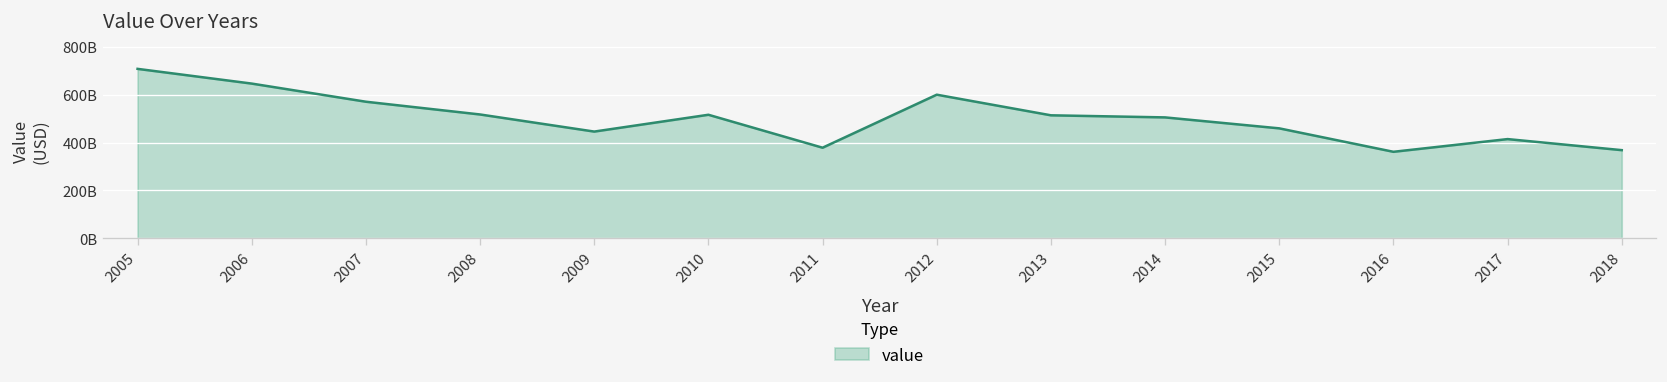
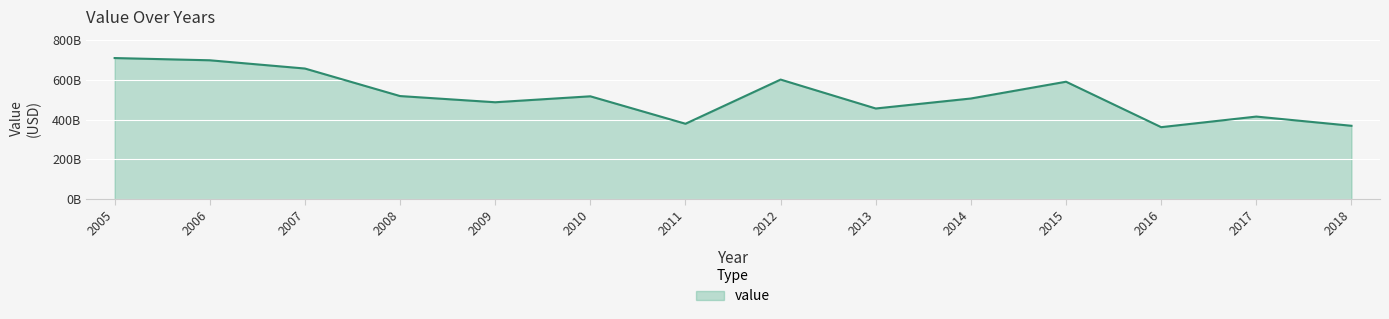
  {
    "2005": 710000000000,
-   "2006": 650000000000,
-   "2007": 570000000000,
+   "2006": 700000000000,
+   "2007": 660000000000,
    "2008": 520000000000,
-   "2009": 450000000000,
+   "2009": 490000000000,
    "2010": 520000000000,
    "2011": 380000000000,
    "2012": 600000000000,
-   "2013": 510000000000,
+   "2013": 460000000000,
    "2014": 510000000000,
-   "2015": 460000000000,
+   "2015": 590000000000,
    "2016": 360000000000,
    "2017": 420000000000,
    "2018": 370000000000
  }
